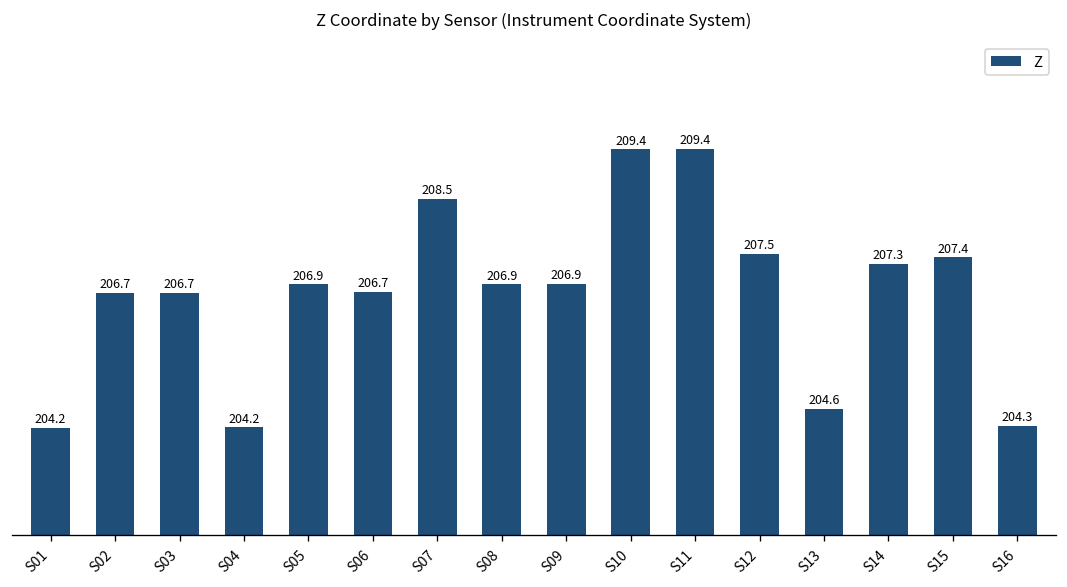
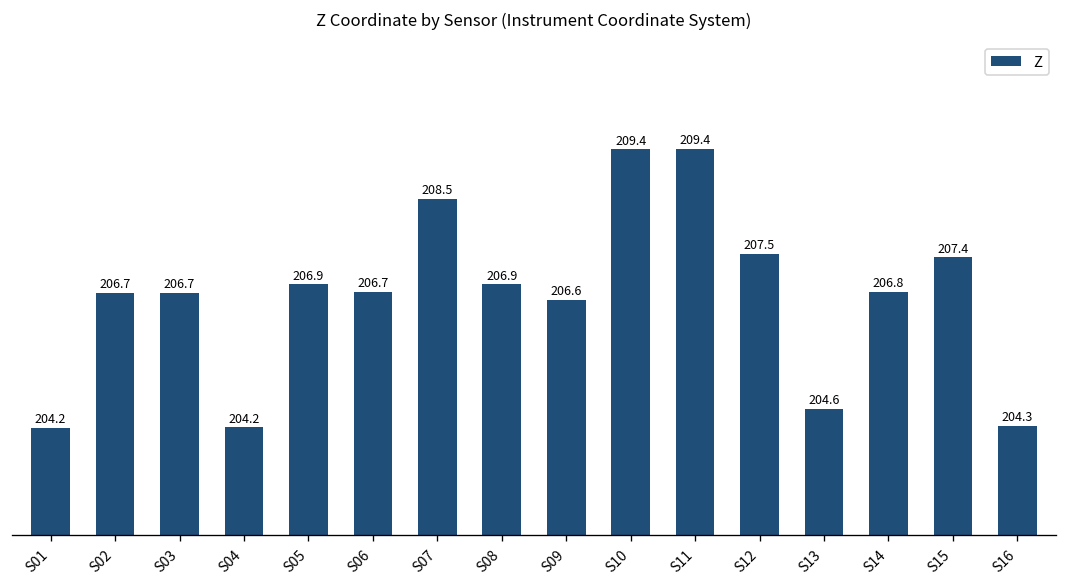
  {
    "S01": 204.2,
    "S02": 206.7,
    "S03": 206.7,
    "S04": 204.2,
    "S05": 206.9,
    "S06": 206.7,
    "S07": 208.5,
    "S08": 206.9,
-   "S09": 206.9,
+   "S09": 206.6,
    "S10": 209.4,
    "S11": 209.4,
    "S12": 207.5,
    "S13": 204.6,
-   "S14": 207.3,
+   "S14": 206.8,
    "S15": 207.4,
    "S16": 204.3
  }
